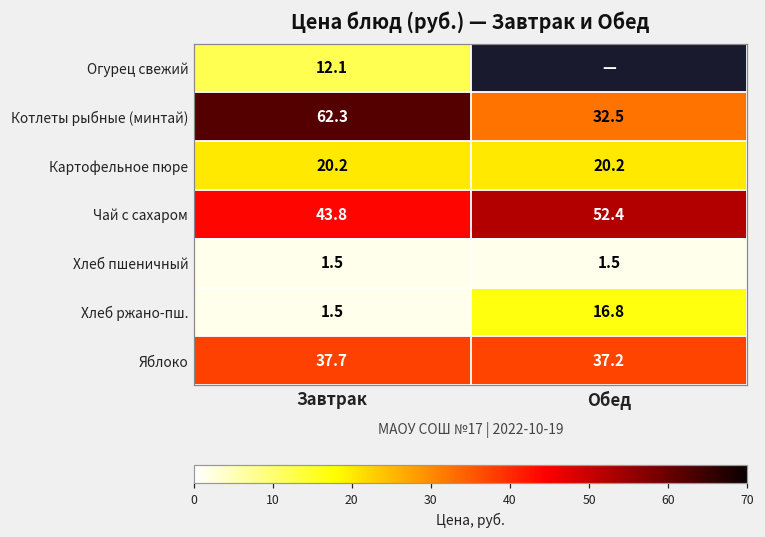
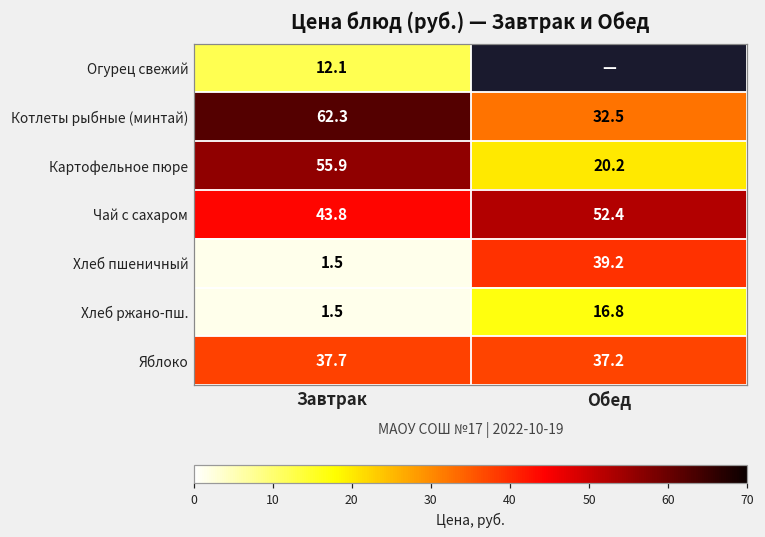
  {
    "Огурец свежий": {
      "Завтрак": 12.1
    },
    "Котлеты рыбные (минтай)": {
      "Завтрак": 62.3,
      "Обед": 32.5
    },
    "Картофельное пюре": {
-     "Завтрак": 20.2,
+     "Завтрак": 55.9,
      "Обед": 20.2
    },
    "Чай с сахаром": {
      "Завтрак": 43.8,
      "Обед": 52.4
    },
    "Хлеб пшеничный": {
      "Завтрак": 1.5,
-     "Обед": 1.5
+     "Обед": 39.2
    },
    "Хлеб ржано-пш.": {
      "Завтрак": 1.5,
      "Обед": 16.8
    },
    "Яблоко": {
      "Завтрак": 37.7,
      "Обед": 37.2
    }
  }
